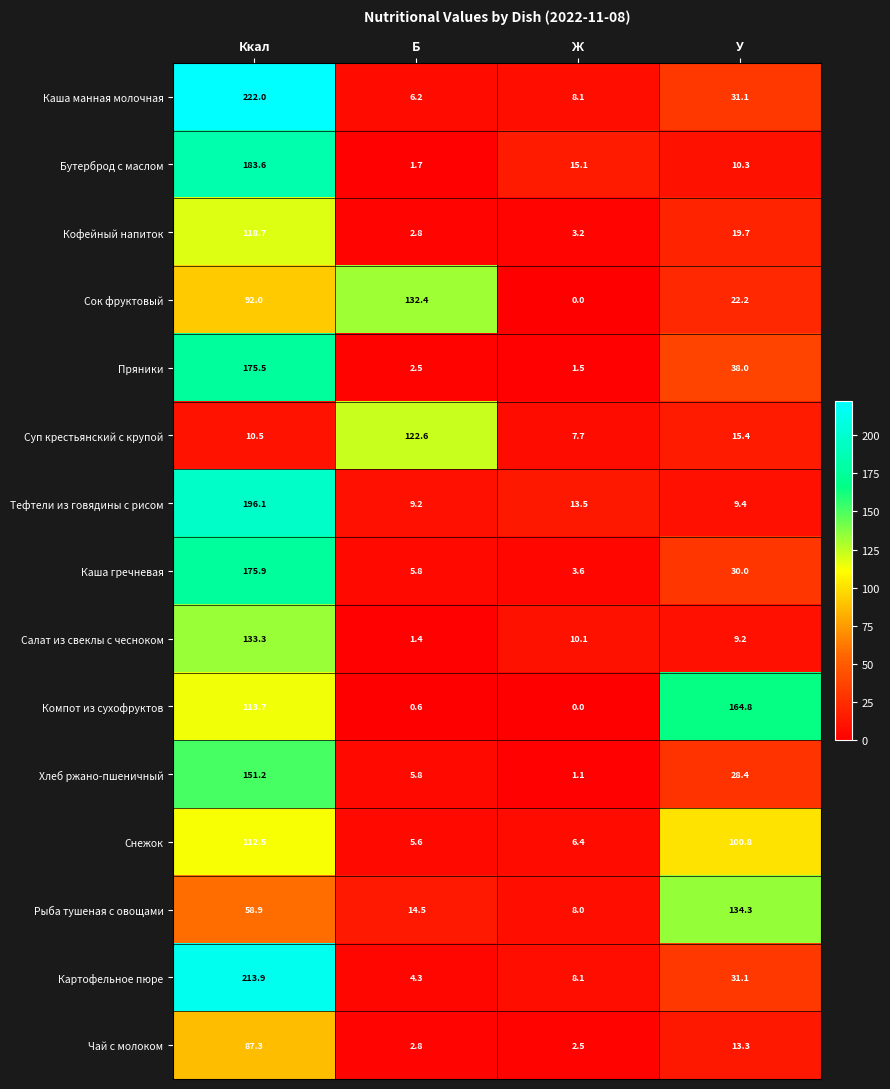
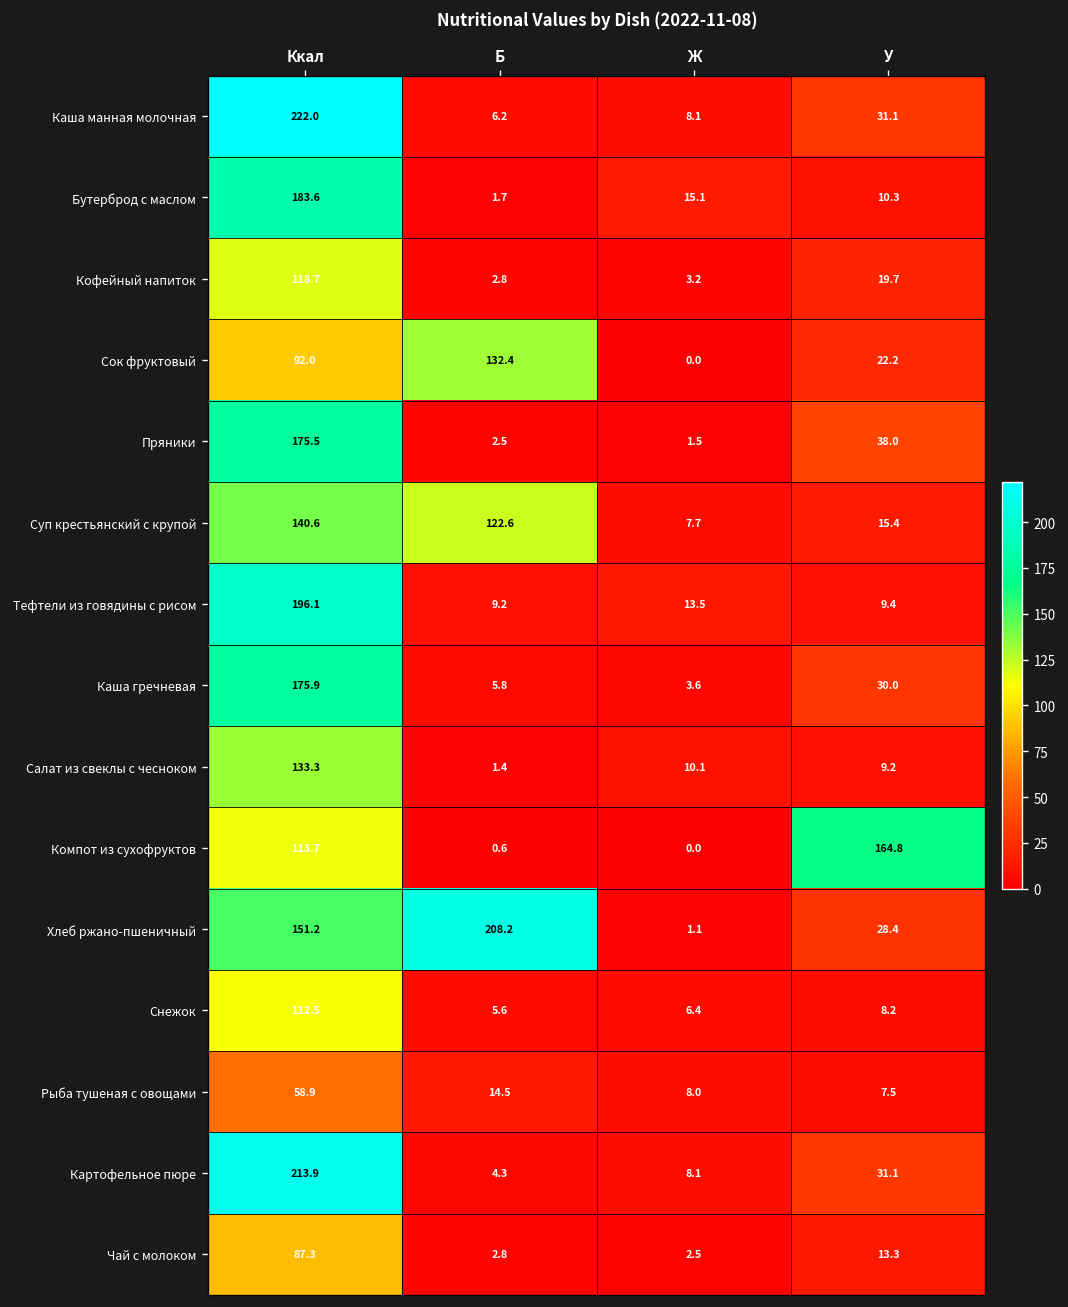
  {
    "Каша манная молочная": {
      "Ккал": 222.0,
      "Б": 6.2,
      "Ж": 8.1,
      "У": 31.1
    },
    "Бутерброд с маслом": {
      "Ккал": 183.6,
      "Б": 1.7,
      "Ж": 15.1,
      "У": 10.3
    },
    "Кофейный напиток": {
      "Ккал": 118.7,
      "Б": 2.8,
      "Ж": 3.2,
      "У": 19.7
    },
    "Сок фруктовый": {
      "Ккал": 92.0,
      "Б": 132.4,
      "Ж": 0.0,
      "У": 22.2
    },
    "Пряники": {
      "Ккал": 175.5,
      "Б": 2.5,
      "Ж": 1.5,
      "У": 38.0
    },
    "Суп крестьянский с крупой": {
-     "Ккал": 10.5,
+     "Ккал": 140.6,
      "Б": 122.6,
      "Ж": 7.7,
      "У": 15.4
    },
    "Тефтели из говядины с рисом": {
      "Ккал": 196.1,
      "Б": 9.2,
      "Ж": 13.5,
      "У": 9.4
    },
    "Каша гречневая": {
      "Ккал": 175.9,
      "Б": 5.8,
      "Ж": 3.6,
      "У": 30.0
    },
    "Салат из свеклы с чесноком": {
      "Ккал": 133.3,
      "Б": 1.4,
      "Ж": 10.1,
      "У": 9.2
    },
    "Компот из сухофруктов": {
      "Ккал": 113.7,
      "Б": 0.6,
      "Ж": 0.0,
      "У": 164.8
    },
    "Хлеб ржано-пшеничный": {
      "Ккал": 151.2,
-     "Б": 5.8,
+     "Б": 208.2,
      "Ж": 1.1,
      "У": 28.4
    },
    "Снежок": {
      "Ккал": 112.5,
      "Б": 5.6,
      "Ж": 6.4,
-     "У": 100.8
+     "У": 8.2
    },
    "Рыба тушеная с овощами": {
      "Ккал": 58.9,
      "Б": 14.5,
      "Ж": 8.0,
-     "У": 134.3
+     "У": 7.5
    },
    "Картофельное пюре": {
      "Ккал": 213.9,
      "Б": 4.3,
      "Ж": 8.1,
      "У": 31.1
    },
    "Чай с молоком": {
      "Ккал": 87.3,
      "Б": 2.8,
      "Ж": 2.5,
      "У": 13.3
    }
  }
